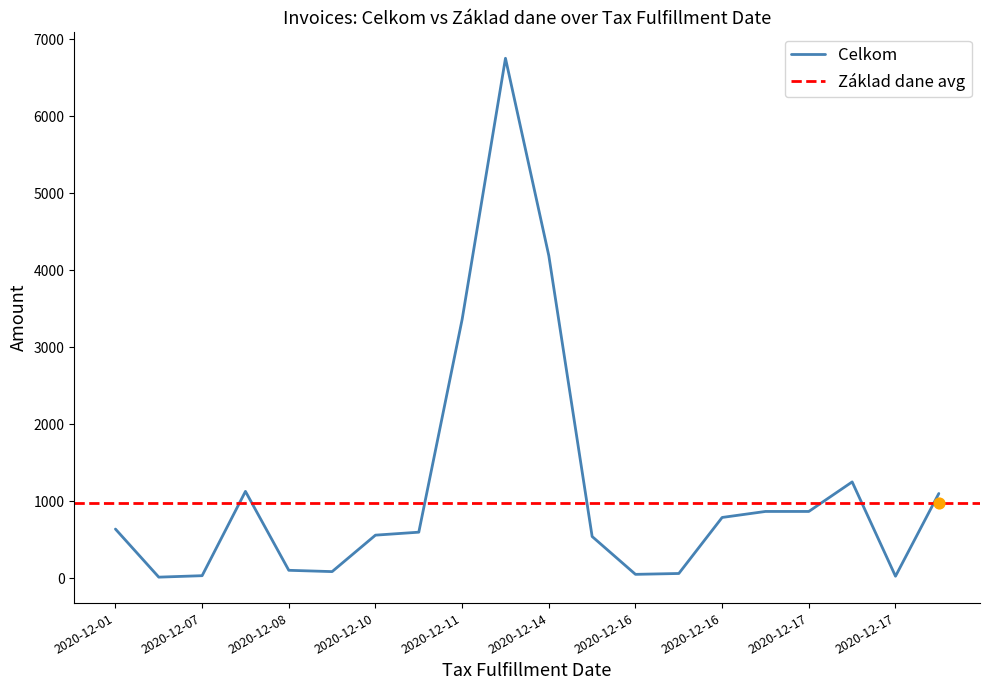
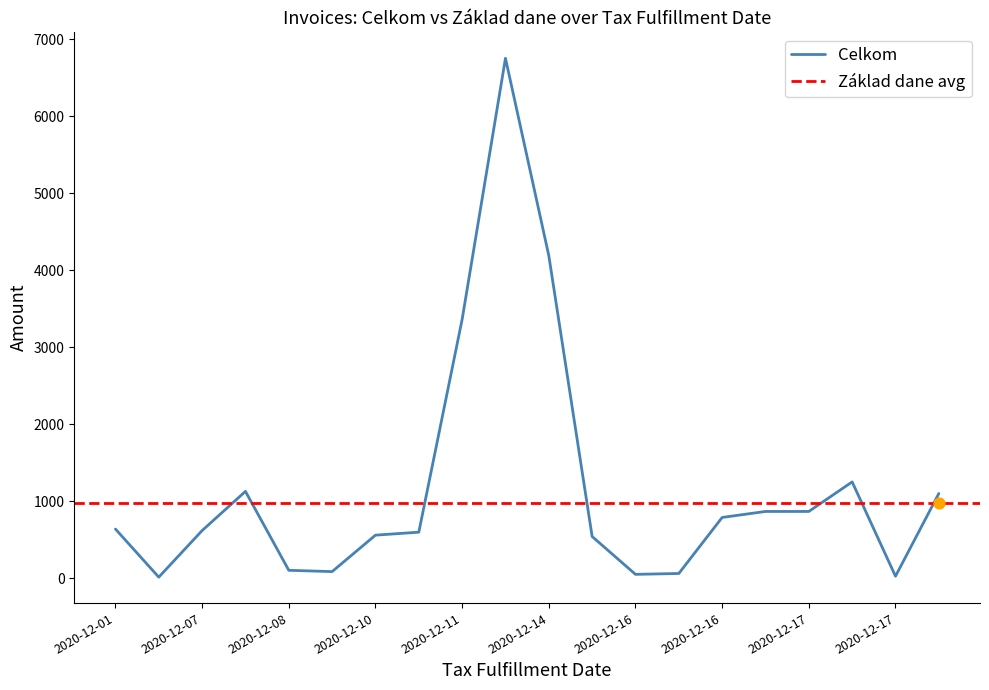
  {
    "Celkom": {
      "2020-12-01": 600,
-     "2020-12-07": 0,
+     "2020-12-07": 600,
      "2020-12-11": 3400
    }
  }
